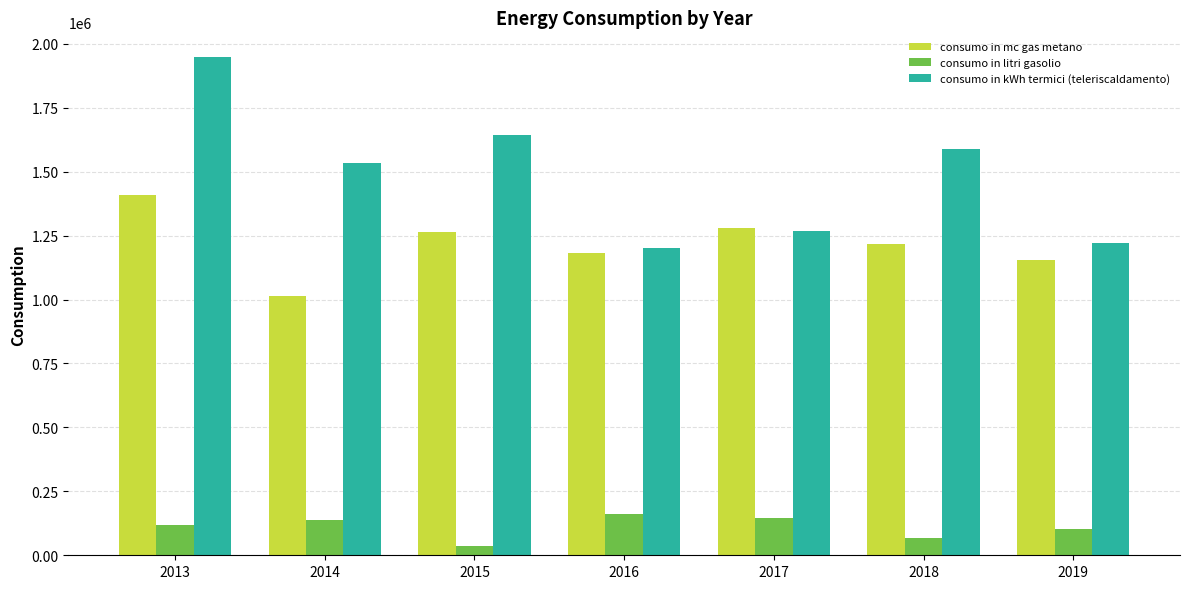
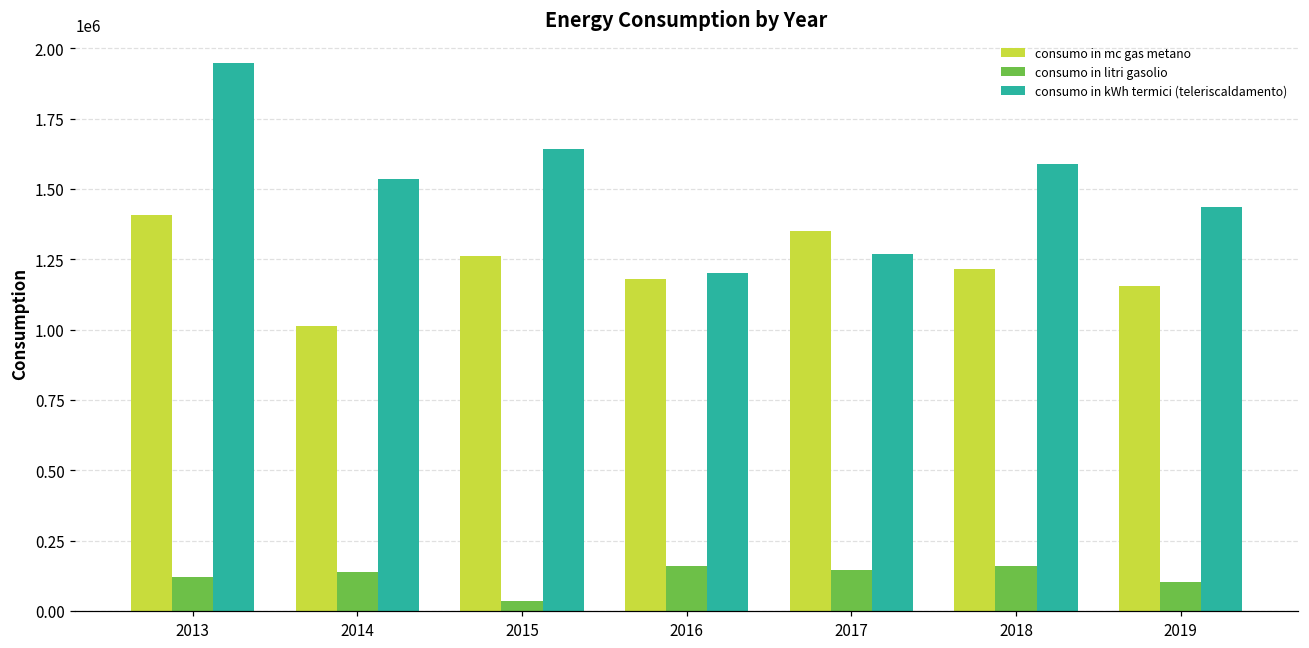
  {
    "consumo in mc gas metano": {
      "2013": 1410000,
      "2014": 1010000,
      "2015": 1260000,
      "2016": 1180000,
-     "2017": 1280000,
+     "2017": 1350000,
      "2018": 1220000,
      "2019": 1160000
    },
    "consumo in litri gasolio": {
      "2013": 120000,
      "2014": 140000,
      "2015": 40000,
      "2016": 160000,
      "2017": 150000,
-     "2018": 70000,
+     "2018": 160000,
      "2019": 100000
    },
    "consumo in kWh termici (teleriscaldamento)": {
      "2013": 1950000,
      "2014": 1540000,
      "2015": 1640000,
      "2016": 1200000,
      "2017": 1270000,
      "2018": 1590000,
-     "2019": 1220000
+     "2019": 1440000
    }
  }
